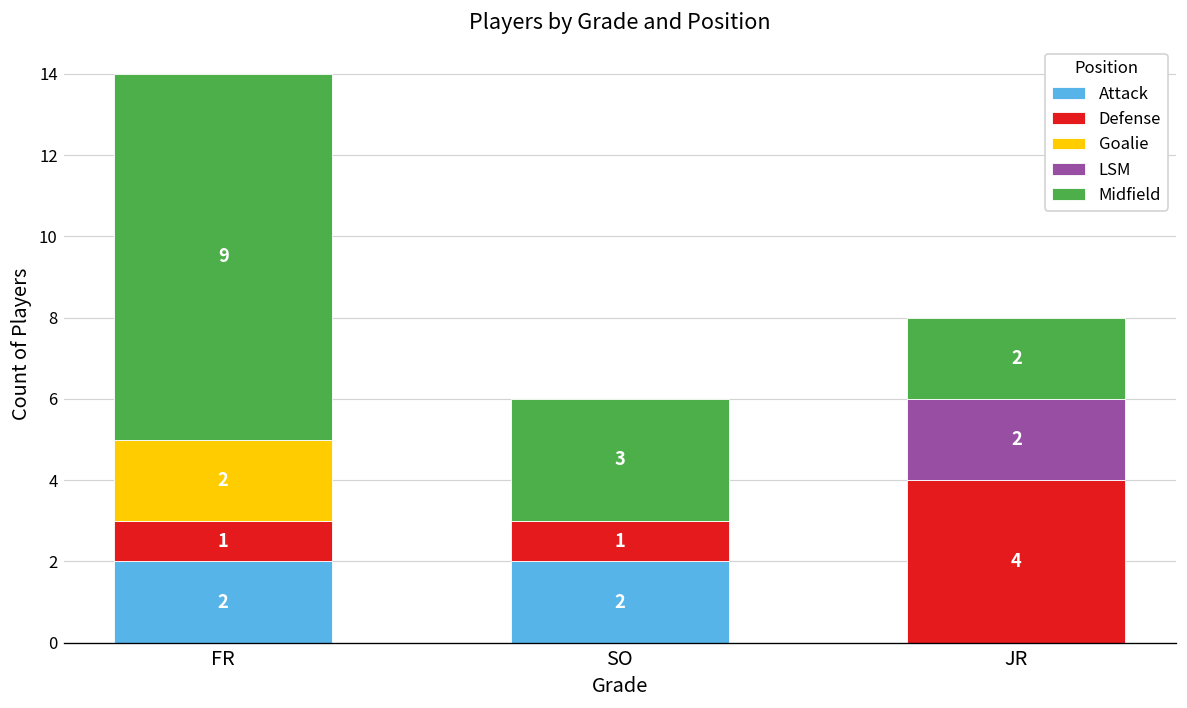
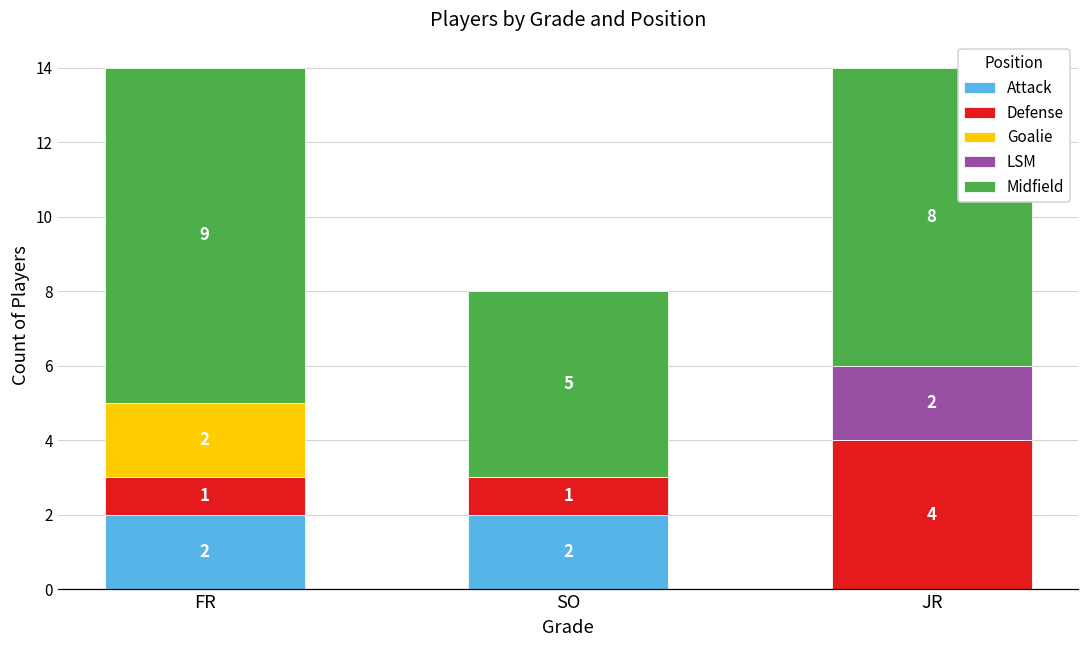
  {
    "Attack": {
      "FR": 2,
      "SO": 2
    },
    "Defense": {
      "FR": 1,
      "SO": 1,
      "JR": 4
    },
    "Goalie": {
      "FR": 2
    },
    "LSM": {
      "JR": 2
    },
    "Midfield": {
      "FR": 9,
-     "SO": 3,
-     "JR": 2
+     "SO": 5,
+     "JR": 8
    }
  }
